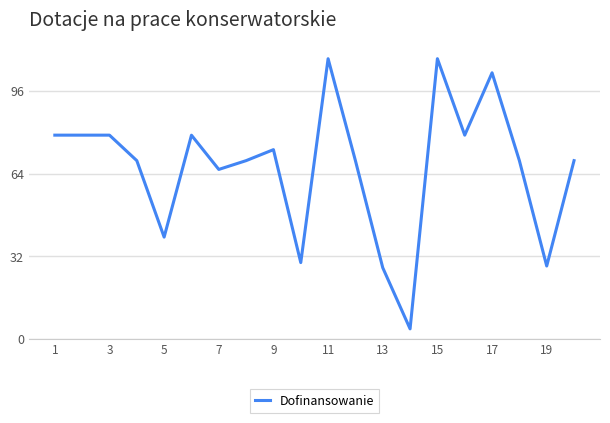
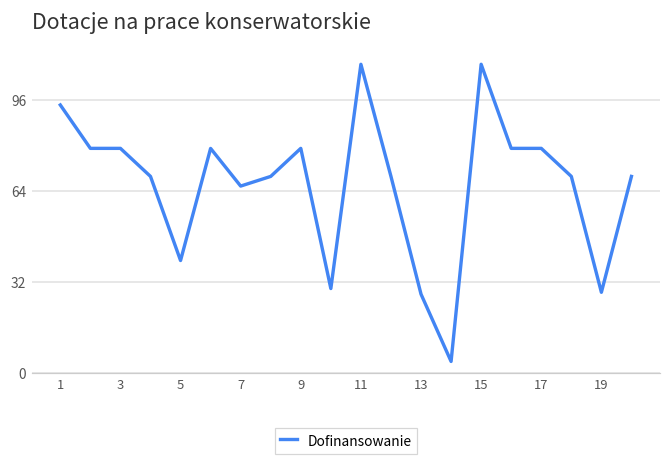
  {
-   "1": 79,
+   "1": 94,
    "3": 79,
    "5": 39,
    "7": 66,
-   "9": 73,
+   "9": 79,
    "11": 108,
    "13": 28,
    "15": 108,
-   "17": 103,
+   "17": 79,
    "19": 28
  }
